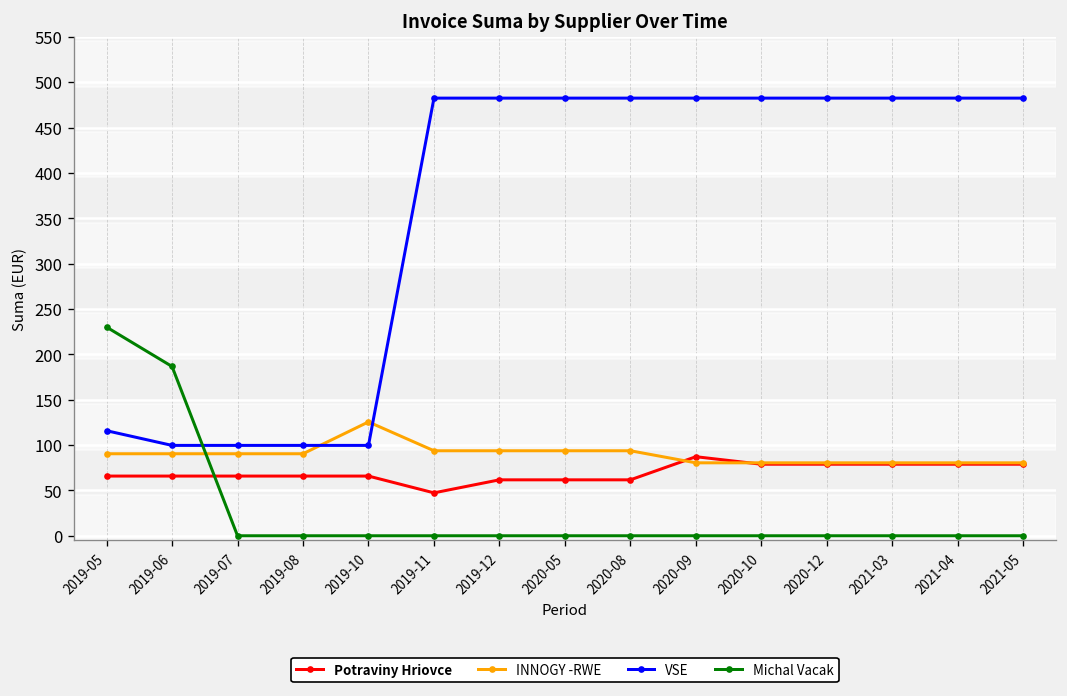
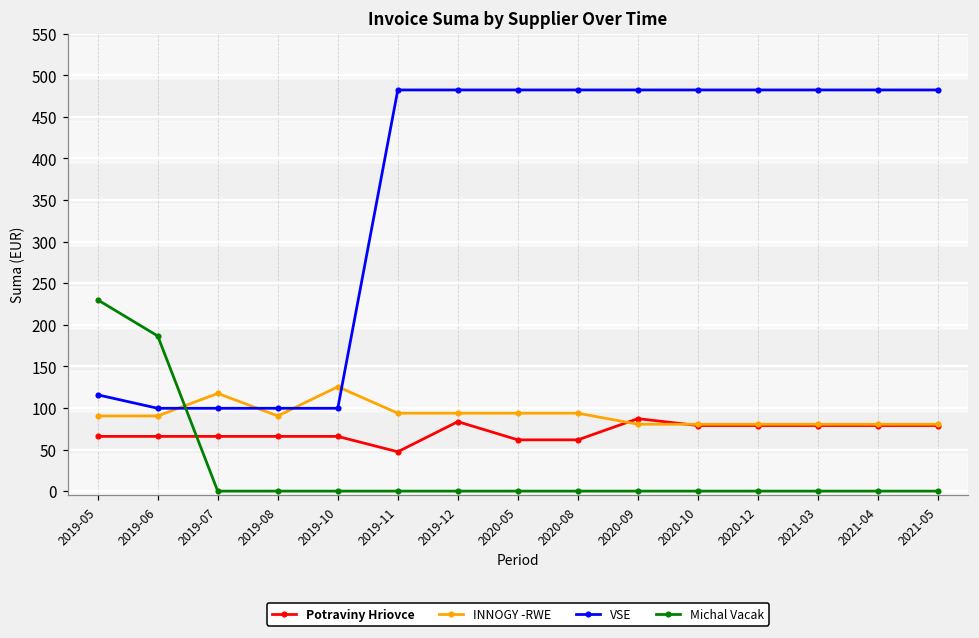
  {
    "Potraviny Hriovce": {
      "2019-05": 70,
      "2019-06": 70,
      "2019-07": 70,
      "2019-08": 70,
      "2019-10": 70,
      "2019-11": 50,
-     "2019-12": 60,
+     "2019-12": 80,
      "2020-05": 60,
      "2020-08": 60,
      "2020-09": 90
    },
    "INNOGY -RWE": {
      "2019-05": 90,
      "2019-06": 90,
-     "2019-07": 90,
+     "2019-07": 120,
      "2019-08": 90,
      "2019-10": 130,
      "2019-11": 90,
      "2019-12": 90,
      "2020-05": 90,
      "2020-08": 90,
      "2020-09": 80
    },
    "VSE": {
      "2019-05": 120,
      "2019-06": 100,
      "2019-07": 100,
      "2019-08": 100,
      "2019-10": 100,
      "2019-11": 480,
      "2019-12": 480,
      "2020-05": 480,
      "2020-08": 480,
      "2020-09": 480,
      "2020-10": 480,
      "2020-12": 480,
      "2021-03": 480,
      "2021-04": 480,
      "2021-05": 480
    },
    "Michal Vacak": {
      "2019-05": 230,
      "2019-06": 190,
      "2019-07": 0,
      "2019-08": 0,
      "2019-10": 0,
      "2019-11": 0,
      "2019-12": 0,
      "2020-05": 0,
      "2020-08": 0,
      "2020-09": 0,
      "2020-10": 0,
      "2020-12": 0,
      "2021-03": 0,
      "2021-04": 0,
      "2021-05": 0
    }
  }
